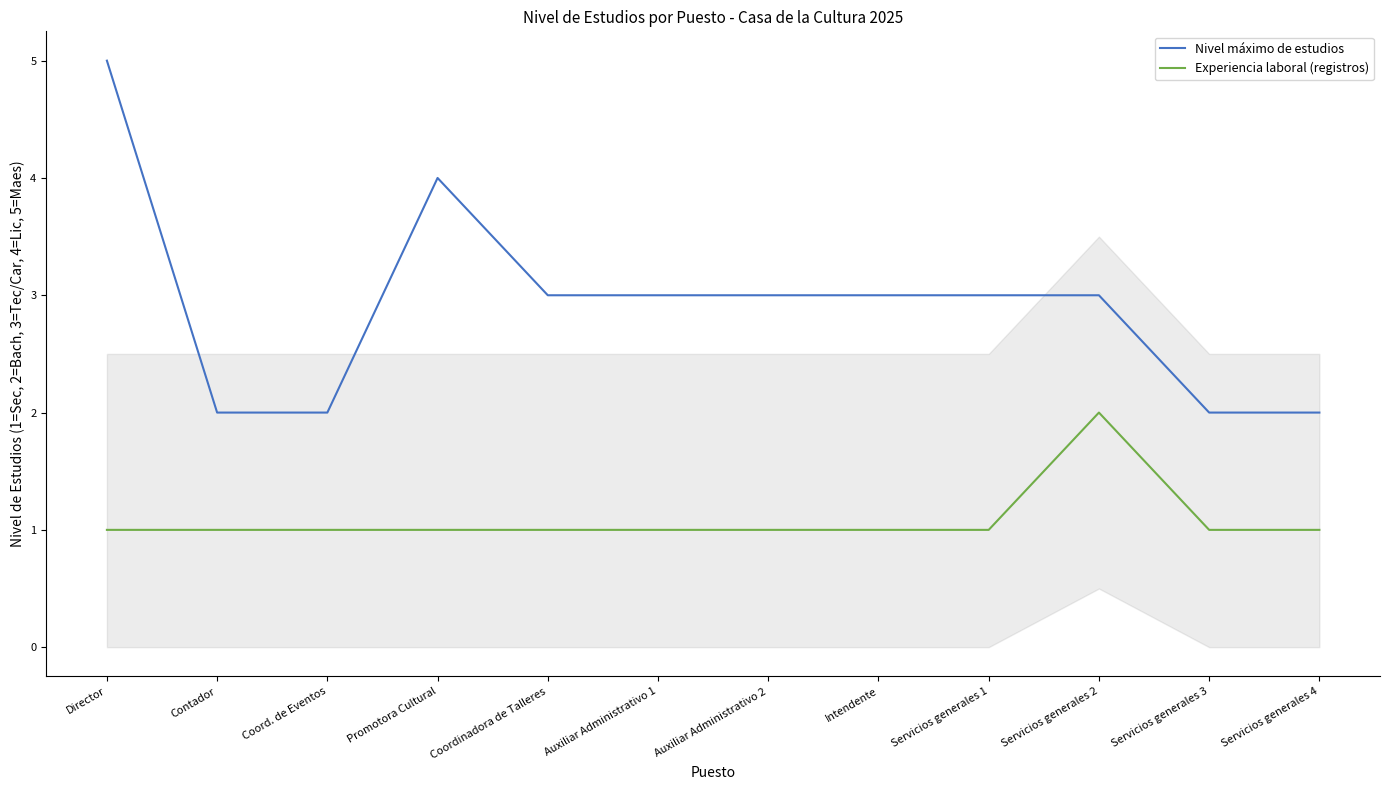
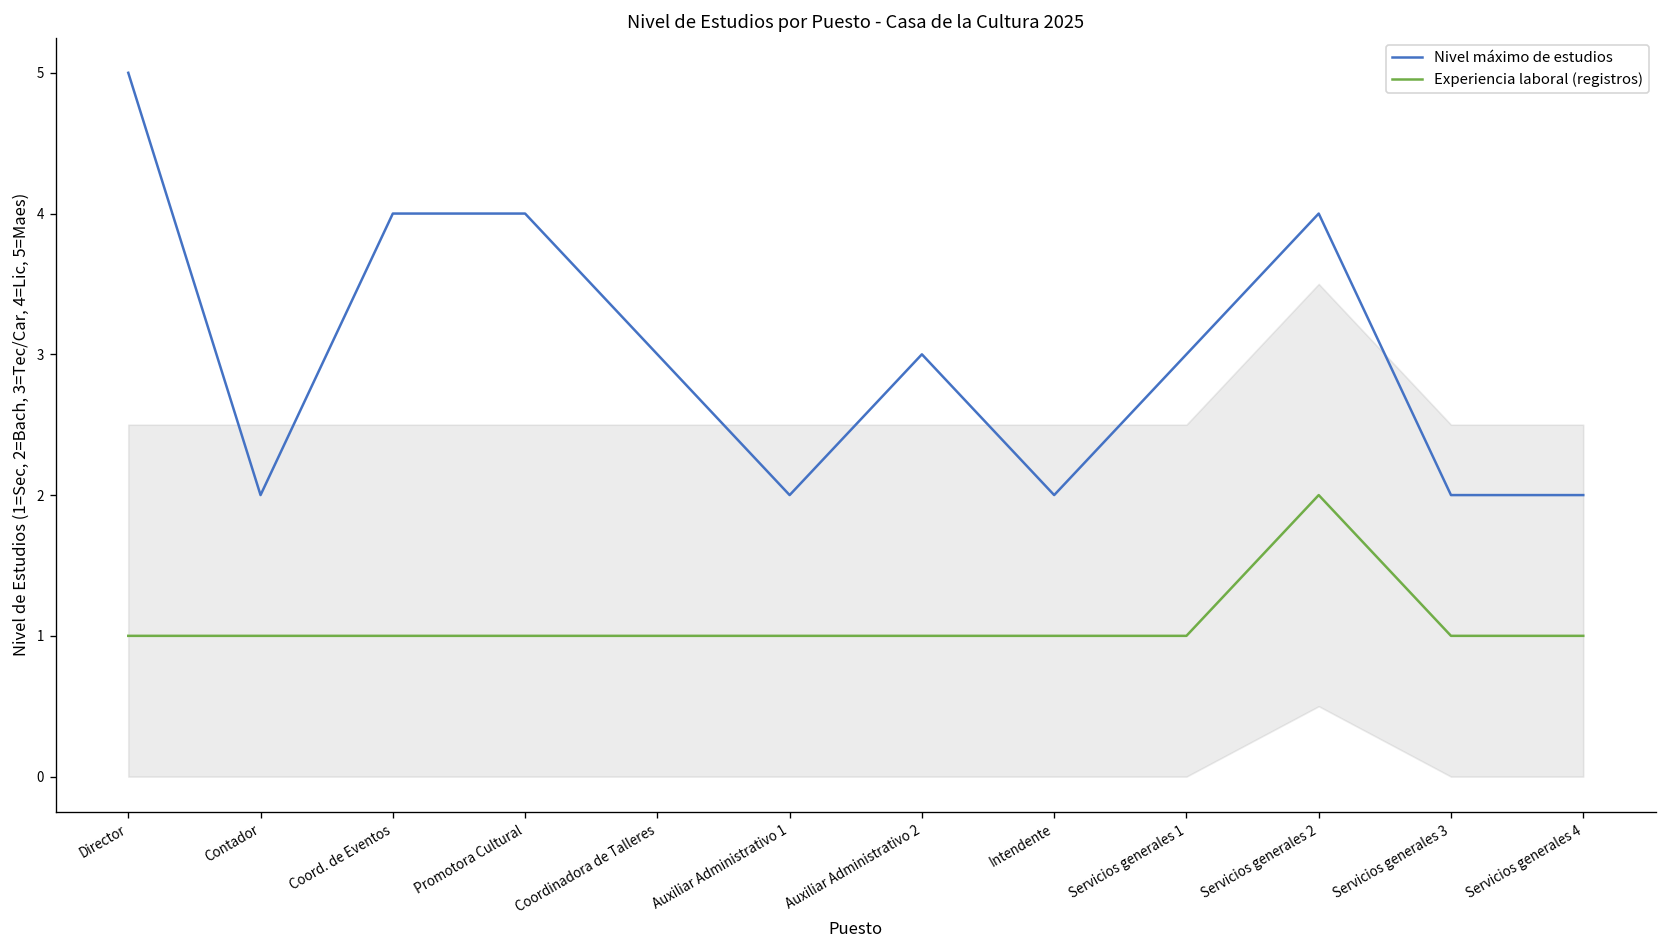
  {
    "Nivel máximo de estudios": {
      "Director": 5,
      "Contador": 2,
-     "Coord. de Eventos": 2,
+     "Coord. de Eventos": 4,
      "Promotora Cultural": 4,
      "Coordinadora de Talleres": 3,
-     "Auxiliar Administrativo 1": 3,
+     "Auxiliar Administrativo 1": 2,
      "Auxiliar Administrativo 2": 3,
-     "Intendente": 3,
+     "Intendente": 2,
      "Servicios generales 1": 3,
-     "Servicios generales 2": 3,
+     "Servicios generales 2": 4,
      "Servicios generales 3": 2,
      "Servicios generales 4": 2
    },
    "Experiencia laboral (registros)": {
      "Director": 1,
      "Contador": 1,
      "Coord. de Eventos": 1,
      "Promotora Cultural": 1,
      "Coordinadora de Talleres": 1,
      "Auxiliar Administrativo 1": 1,
      "Auxiliar Administrativo 2": 1,
      "Intendente": 1,
      "Servicios generales 1": 1,
      "Servicios generales 2": 2,
      "Servicios generales 3": 1,
      "Servicios generales 4": 1
    }
  }
